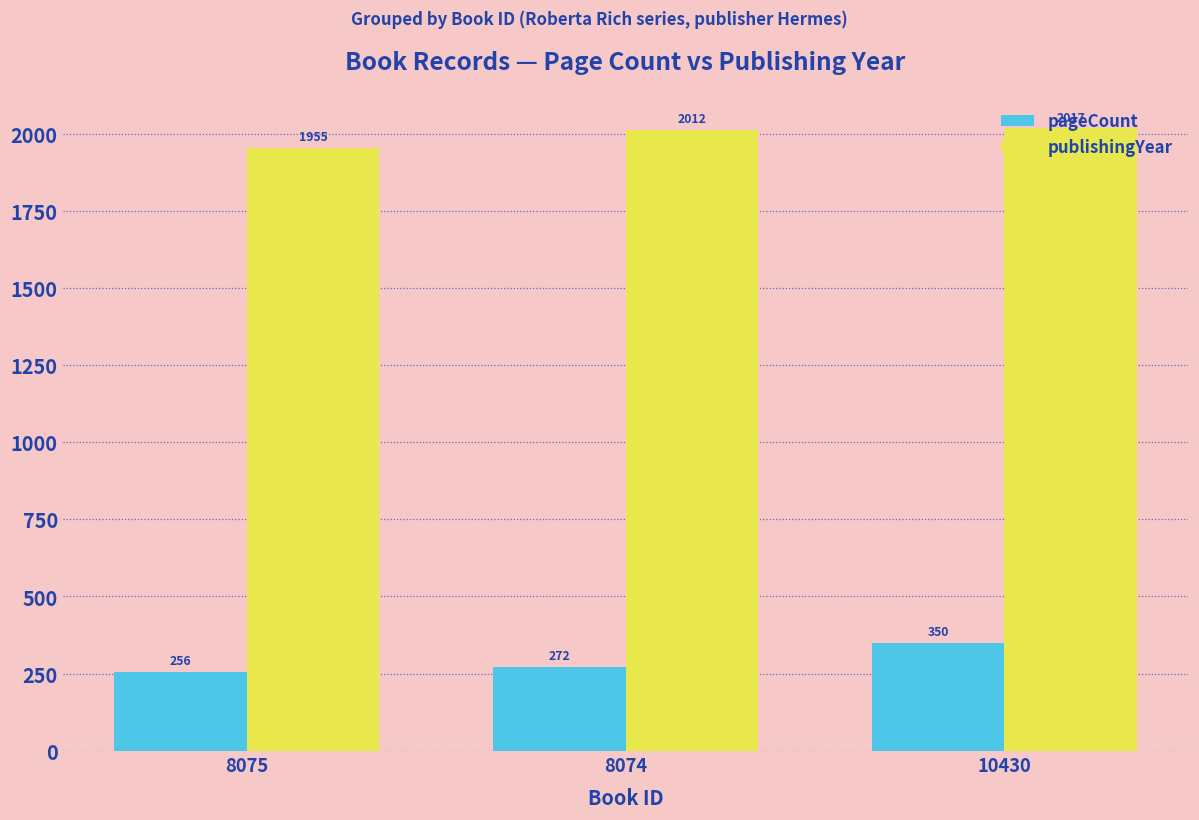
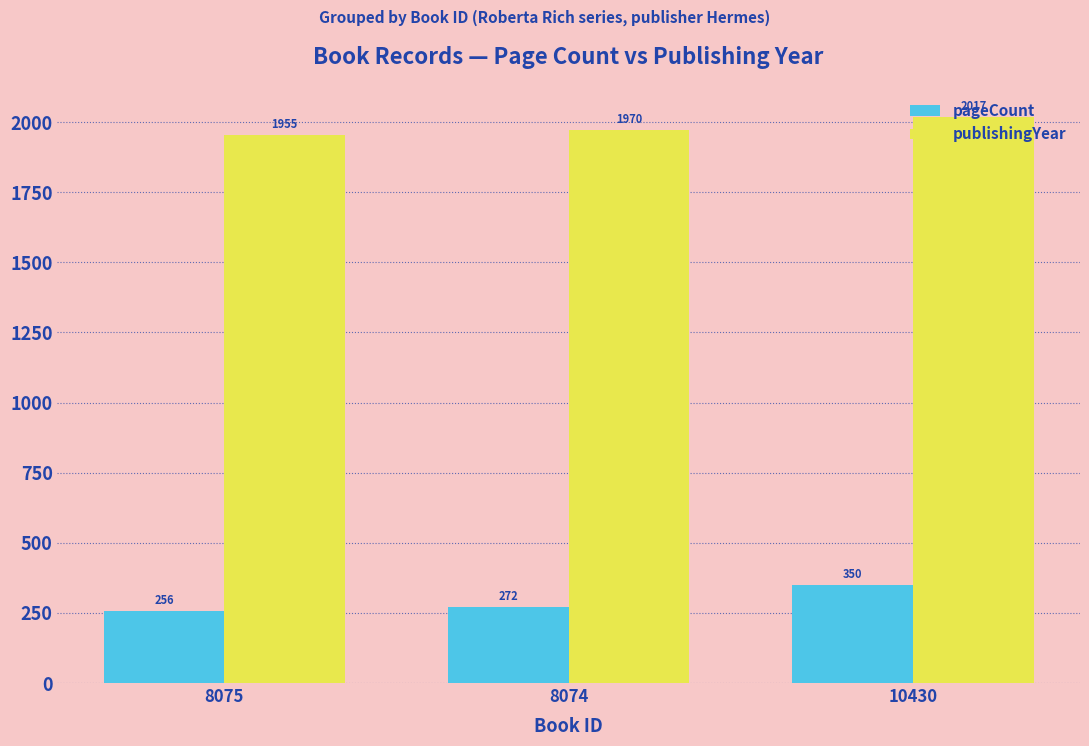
  {
    "pageCount": {
      "8075": 256,
      "8074": 272,
      "10430": 350
    },
    "publishingYear": {
      "8075": 1955,
-     "8074": 2012,
+     "8074": 1970,
      "10430": 2017
    }
  }
